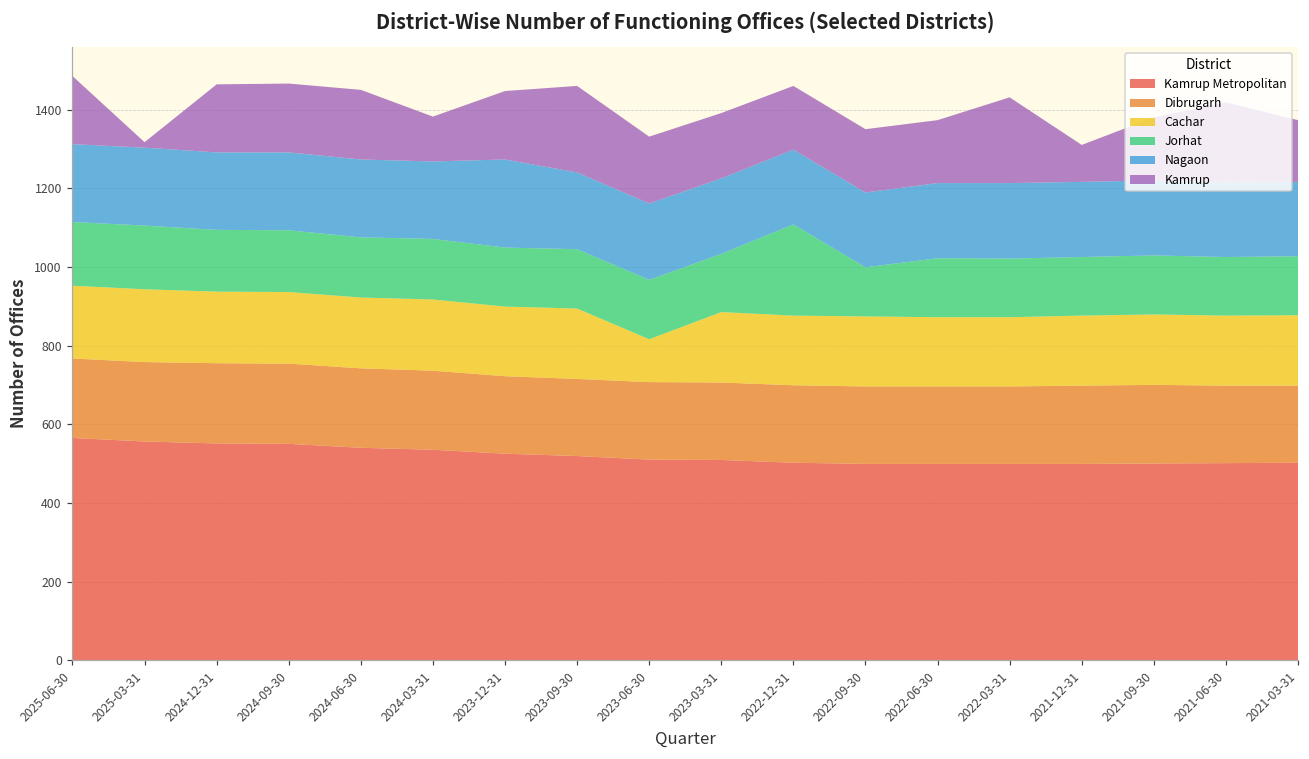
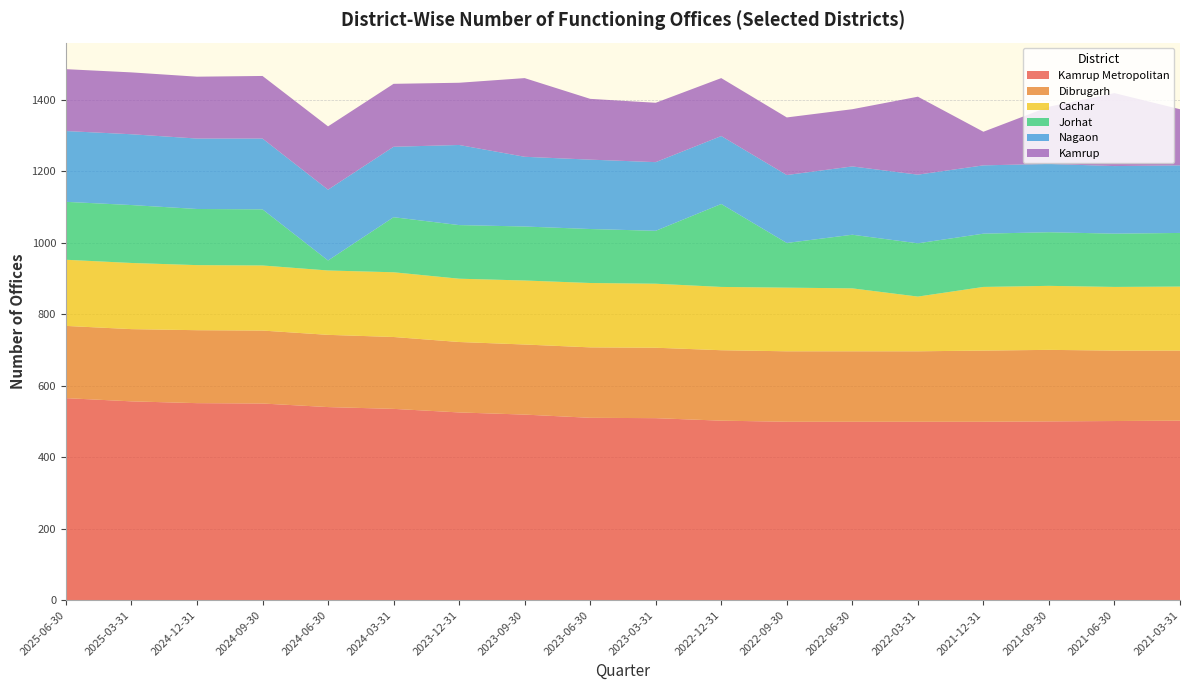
  {
    "Cachar": {
      "2025-06-30": 190,
      "2025-03-31": 190,
      "2024-12-31": 180,
      "2024-09-30": 180,
      "2024-06-30": 180,
      "2024-03-31": 180,
      "2023-12-31": 180,
      "2023-09-30": 180,
-     "2023-06-30": 110,
+     "2023-06-30": 180,
      "2023-03-31": 180,
      "2022-12-31": 180,
      "2022-09-30": 180,
      "2022-06-30": 180,
-     "2022-03-31": 180,
+     "2022-03-31": 150,
      "2021-12-31": 180,
      "2021-09-30": 180,
      "2021-06-30": 180,
      "2021-03-31": 180
    },
    "Jorhat": {
      "2025-06-30": 160,
      "2025-03-31": 160,
      "2024-12-31": 160,
      "2024-09-30": 160,
-     "2024-06-30": 150,
+     "2024-06-30": 30,
      "2024-03-31": 150,
      "2023-12-31": 150,
      "2023-09-30": 150,
      "2023-06-30": 150,
      "2023-03-31": 150,
      "2022-12-31": 230,
      "2022-09-30": 130,
      "2022-06-30": 150,
      "2022-03-31": 150,
      "2021-12-31": 150,
      "2021-09-30": 150,
      "2021-06-30": 150,
      "2021-03-31": 150
    },
    "Nagaon": {
      "2025-06-30": 200,
      "2025-03-31": 200,
      "2024-12-31": 200,
      "2024-09-30": 200,
      "2024-06-30": 200,
      "2024-03-31": 200,
      "2023-12-31": 220,
      "2023-09-30": 200,
      "2023-06-30": 190,
      "2023-03-31": 190,
      "2022-12-31": 190,
      "2022-09-30": 190,
      "2022-06-30": 190,
      "2022-03-31": 190,
      "2021-12-31": 190,
      "2021-09-30": 190,
      "2021-06-30": 190,
      "2021-03-31": 190
    },
    "Kamrup": {
      "2025-06-30": 170,
-     "2025-03-31": 10,
+     "2025-03-31": 170,
      "2024-12-31": 170,
      "2024-09-30": 180,
      "2024-06-30": 180,
-     "2024-03-31": 110,
+     "2024-03-31": 180,
      "2023-12-31": 170,
      "2023-09-30": 220,
      "2023-06-30": 170,
      "2023-03-31": 170,
      "2022-12-31": 160,
      "2022-09-30": 160,
      "2022-06-30": 160,
      "2022-03-31": 220,
      "2021-12-31": 90,
      "2021-03-31": 160
    }
  }
